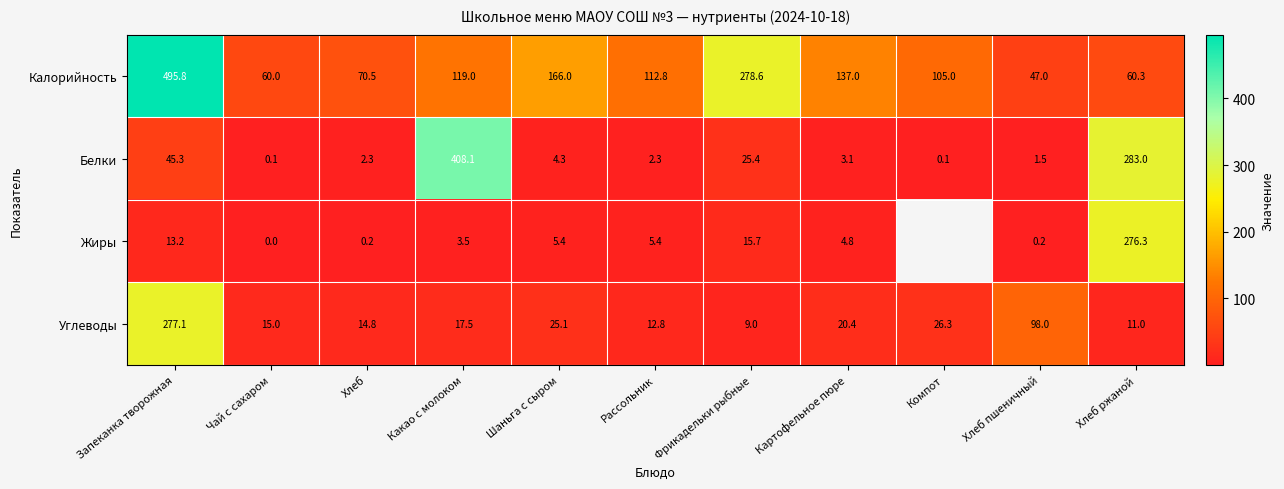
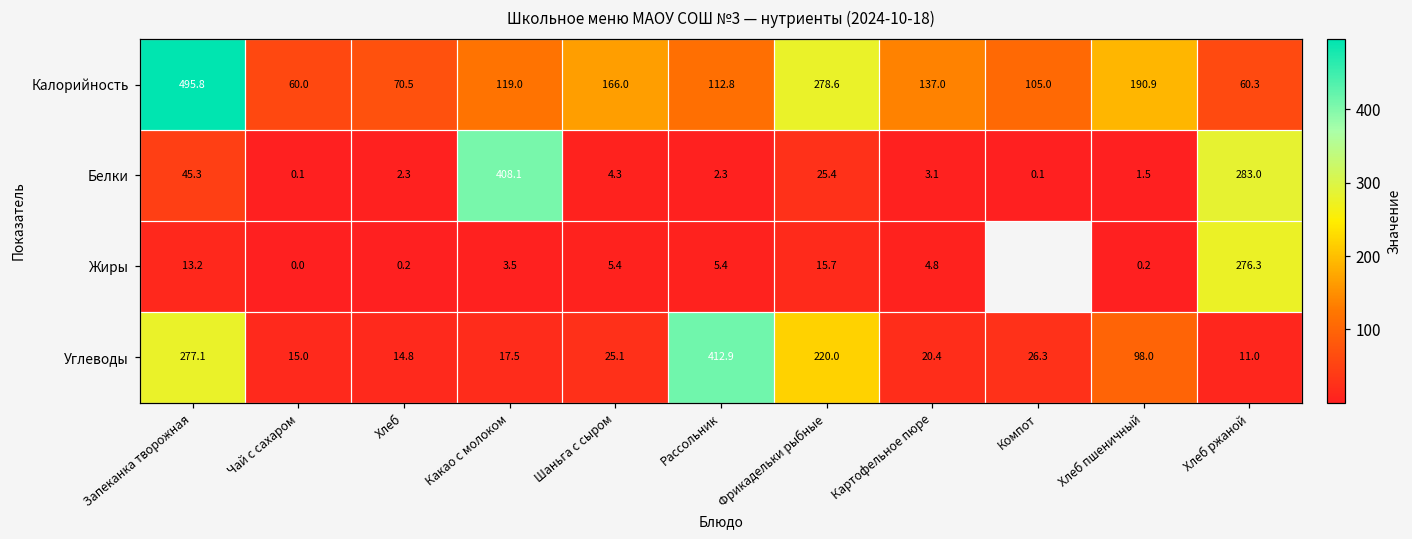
  {
    "Калорийность": {
      "Запеканка творожная": 495.8,
      "Чай с сахаром": 60.0,
      "Хлеб": 70.5,
      "Какао с молоком": 119.0,
      "Шаньга с сыром": 166.0,
      "Рассольник": 112.8,
      "Фрикадельки рыбные": 278.6,
      "Картофельное пюре": 137.0,
      "Компот": 105.0,
-     "Хлеб пшеничный": 47.0,
+     "Хлеб пшеничный": 190.9,
      "Хлеб ржаной": 60.3
    },
    "Белки": {
      "Запеканка творожная": 45.3,
      "Чай с сахаром": 0.1,
      "Хлеб": 2.3,
      "Какао с молоком": 408.1,
      "Шаньга с сыром": 4.3,
      "Рассольник": 2.3,
      "Фрикадельки рыбные": 25.4,
      "Картофельное пюре": 3.1,
      "Компот": 0.1,
      "Хлеб пшеничный": 1.5,
      "Хлеб ржаной": 283.0
    },
    "Жиры": {
      "Запеканка творожная": 13.2,
      "Чай с сахаром": 0.0,
      "Хлеб": 0.2,
      "Какао с молоком": 3.5,
      "Шаньга с сыром": 5.4,
      "Рассольник": 5.4,
      "Фрикадельки рыбные": 15.7,
      "Картофельное пюре": 4.8,
      "Хлеб пшеничный": 0.2,
      "Хлеб ржаной": 276.3
    },
    "Углеводы": {
      "Запеканка творожная": 277.1,
      "Чай с сахаром": 15.0,
      "Хлеб": 14.8,
      "Какао с молоком": 17.5,
      "Шаньга с сыром": 25.1,
-     "Рассольник": 12.8,
-     "Фрикадельки рыбные": 9.0,
+     "Рассольник": 412.9,
+     "Фрикадельки рыбные": 220.0,
      "Картофельное пюре": 20.4,
      "Компот": 26.3,
      "Хлеб пшеничный": 98.0,
      "Хлеб ржаной": 11.0
    }
  }
